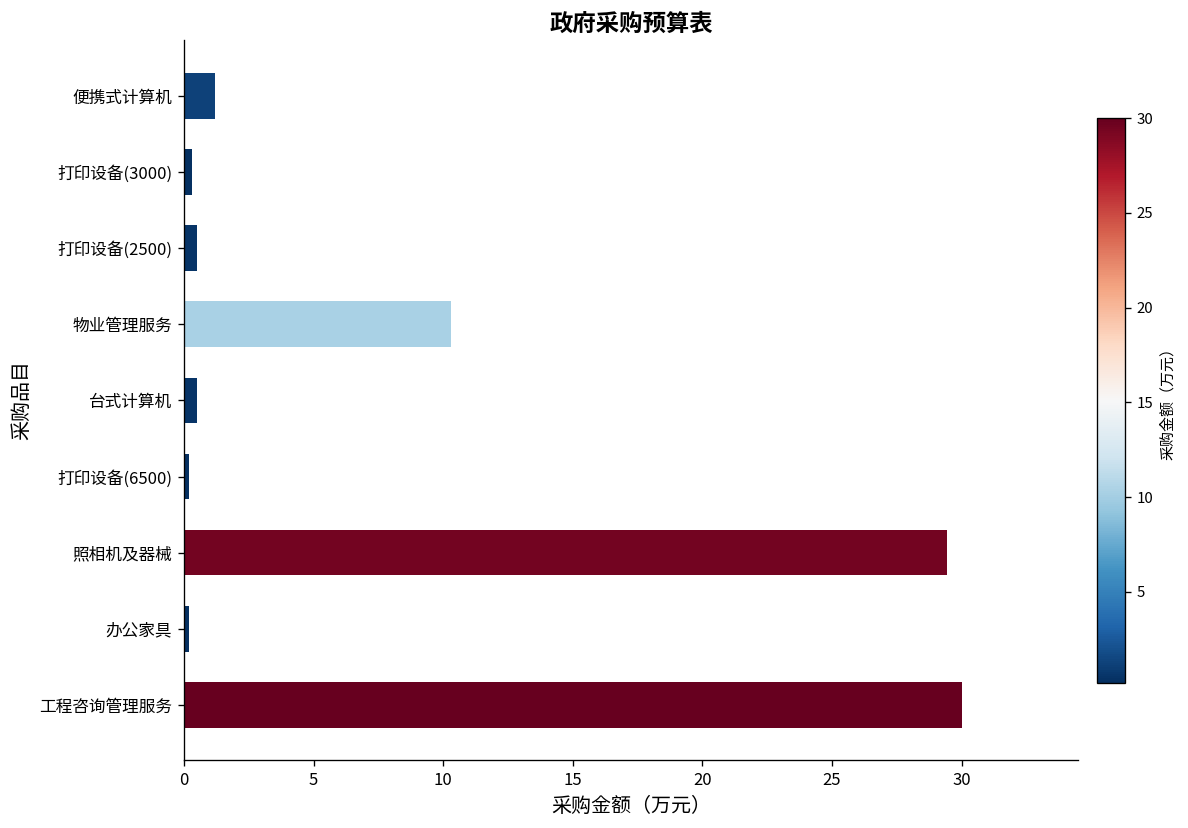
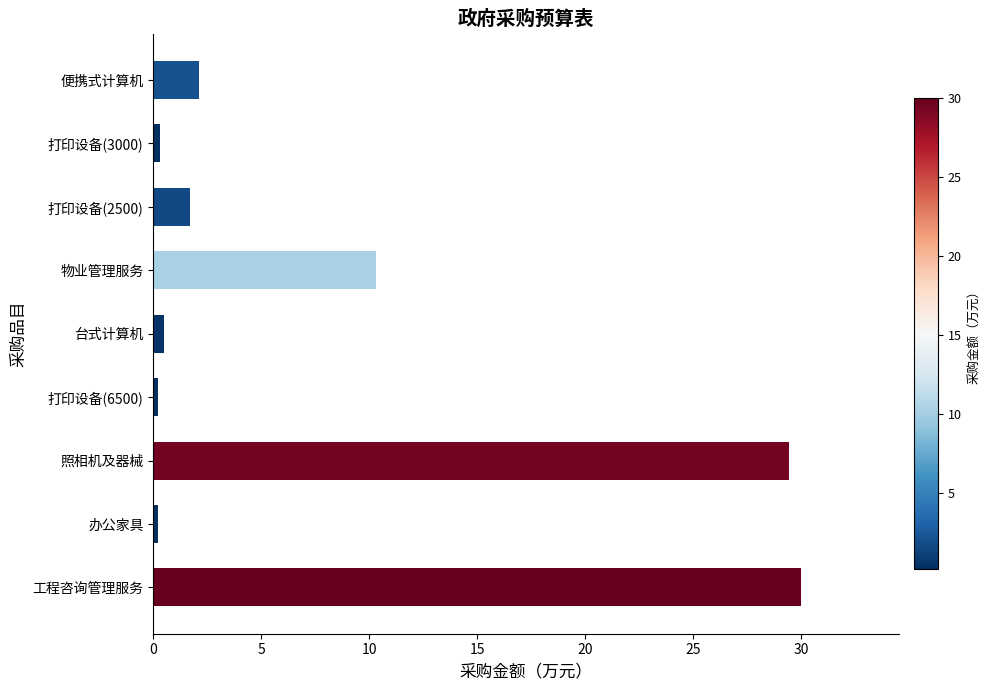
  {
-   "便携式计算机": 1.2,
+   "便携式计算机": 2.1,
    "打印设备(3000)": 0.3,
-   "打印设备(2500)": 0.5,
+   "打印设备(2500)": 1.7,
    "物业管理服务": 10.3,
    "台式计算机": 0.5,
    "打印设备(6500)": 0.2,
    "照相机及器械": 29.4,
    "办公家具": 0.2,
    "工程咨询管理服务": 30.0
  }
